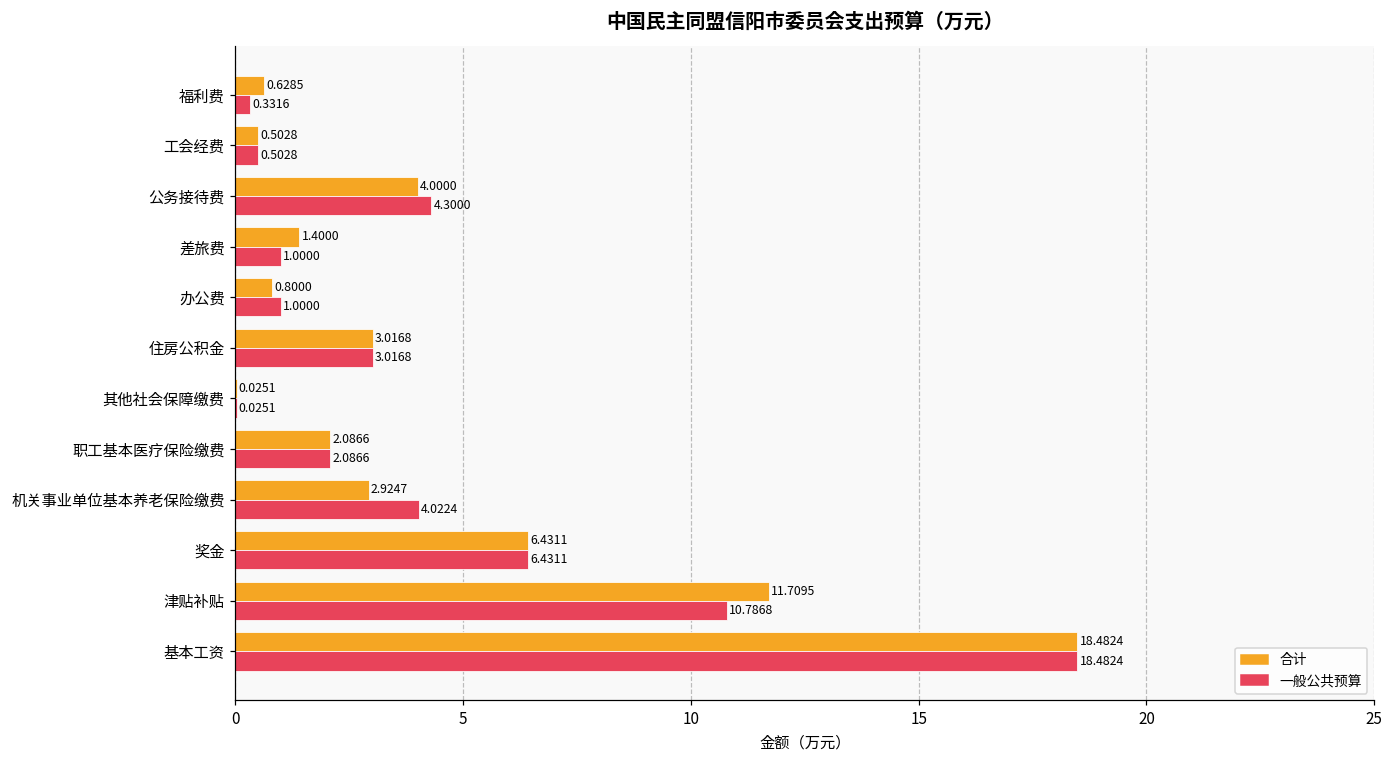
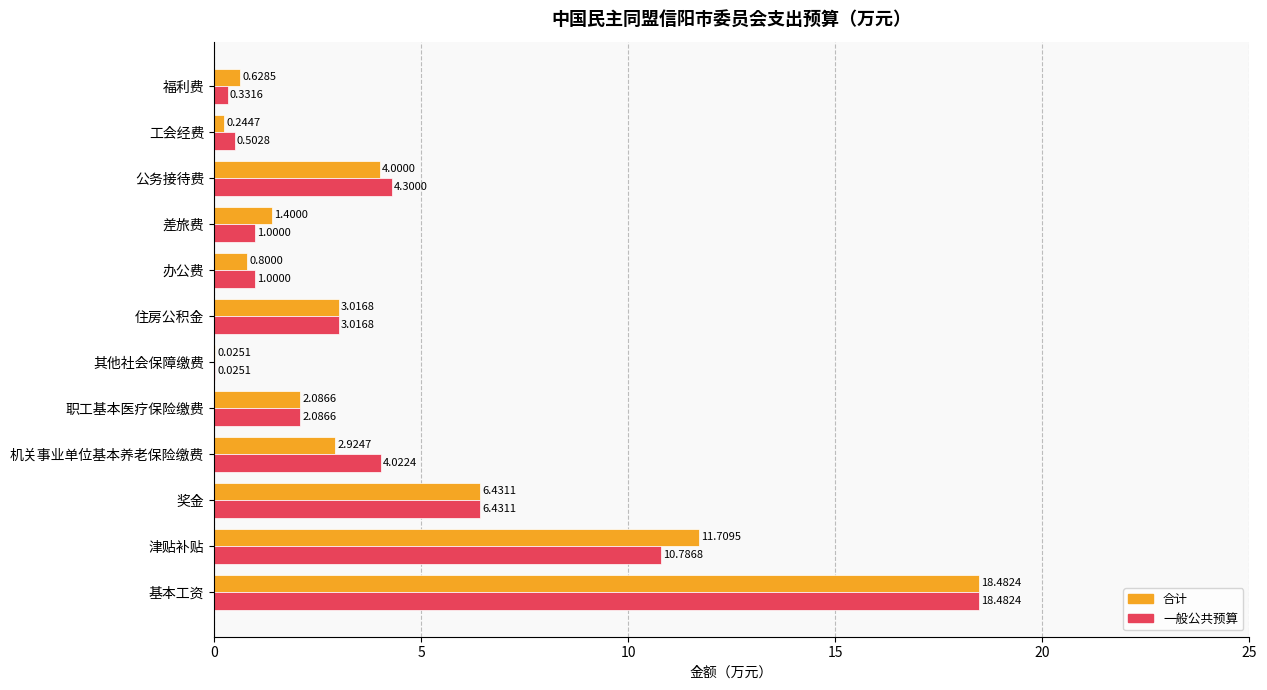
  {
    "合计": {
      "福利费": 0.6285,
-     "工会经费": 0.5028,
+     "工会经费": 0.2447,
      "公务接待费": 4.0000,
      "差旅费": 1.4000,
      "办公费": 0.8000,
      "住房公积金": 3.0168,
      "其他社会保障缴费": 0.0251,
      "职工基本医疗保险缴费": 2.0866,
      "机关事业单位基本养老保险缴费": 2.9247,
      "奖金": 6.4311,
      "津贴补贴": 11.7095,
      "基本工资": 18.4824
    },
    "一般公共预算": {
      "福利费": 0.3316,
      "工会经费": 0.5028,
      "公务接待费": 4.3000,
      "差旅费": 1.0000,
      "办公费": 1.0000,
      "住房公积金": 3.0168,
      "其他社会保障缴费": 0.0251,
      "职工基本医疗保险缴费": 2.0866,
      "机关事业单位基本养老保险缴费": 4.0224,
      "奖金": 6.4311,
      "津贴补贴": 10.7868,
      "基本工资": 18.4824
    }
  }
